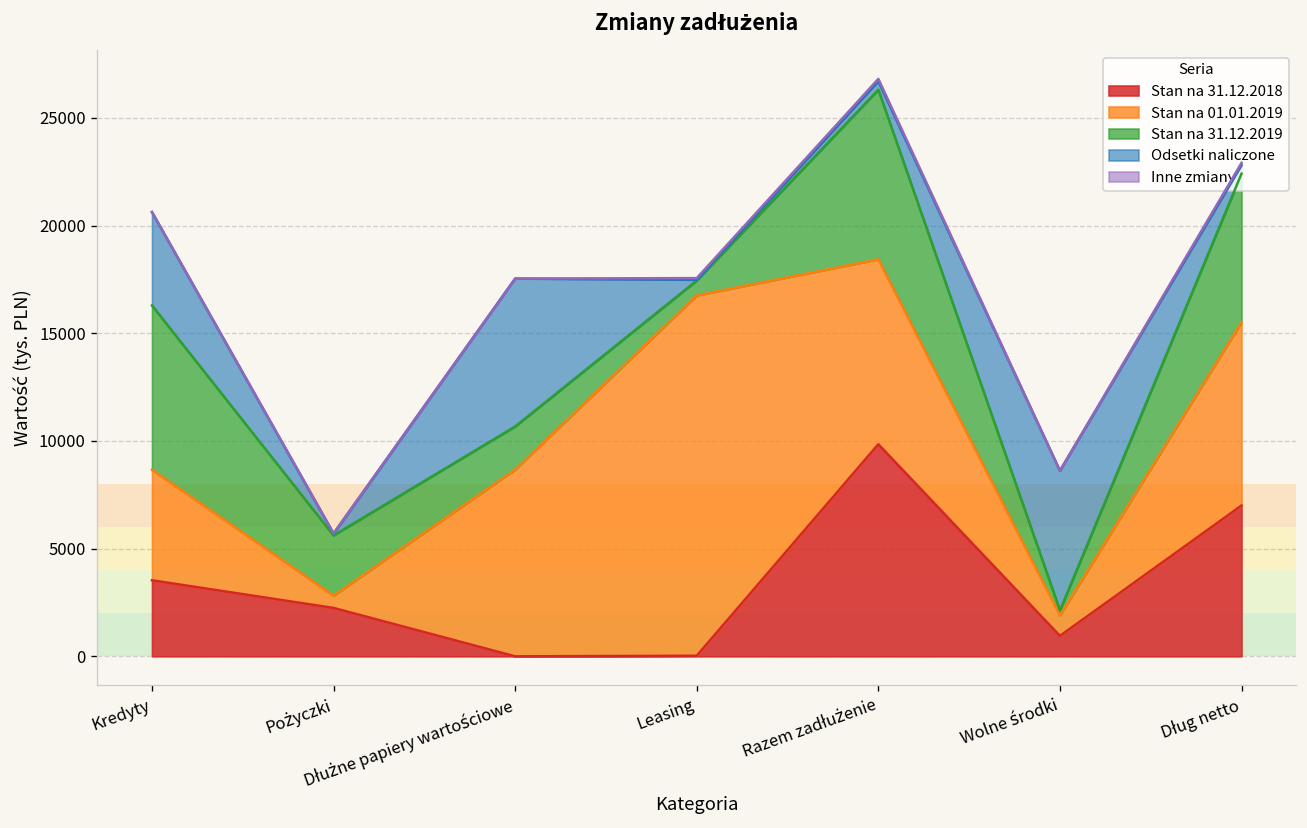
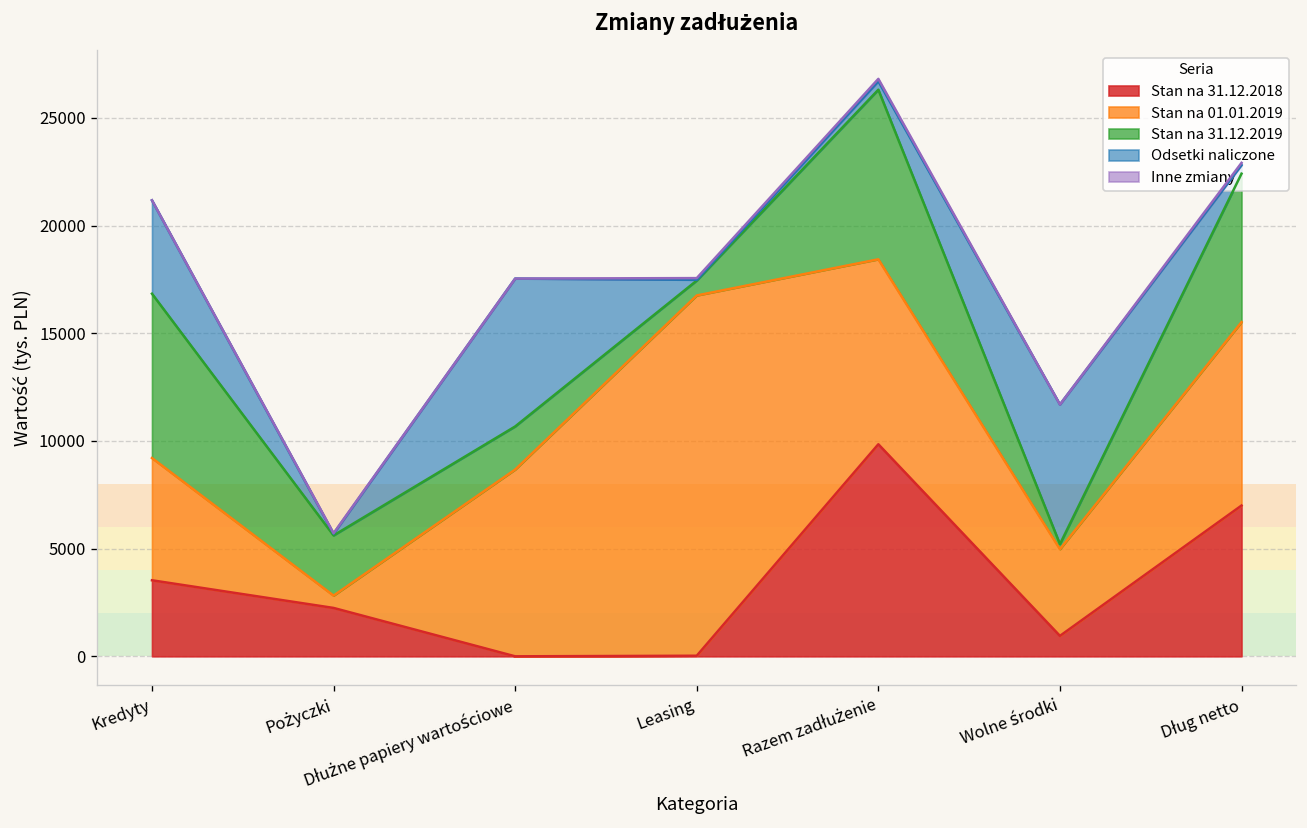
  {
    "Stan na 31.12.2018": {
      "Kredyty": 3500,
      "Pożyczki": 2200,
      "Dłużne papiery wartościowe": 0,
      "Leasing": 0,
      "Razem zadłużenie": 9800,
      "Wolne środki": 900,
      "Dług netto": 7000
    },
    "Stan na 01.01.2019": {
-     "Kredyty": 5100,
+     "Kredyty": 5700,
      "Pożyczki": 600,
      "Dłużne papiery wartościowe": 8700,
      "Leasing": 16700,
      "Razem zadłużenie": 8600,
-     "Wolne środki": 900,
+     "Wolne środki": 4000,
      "Dług netto": 8500
    },
    "Stan na 31.12.2019": {
      "Kredyty": 7600,
      "Dłużne papiery wartościowe": 2000,
      "Razem zadłużenie": 7900,
      "Wolne środki": 200
    }
  }
